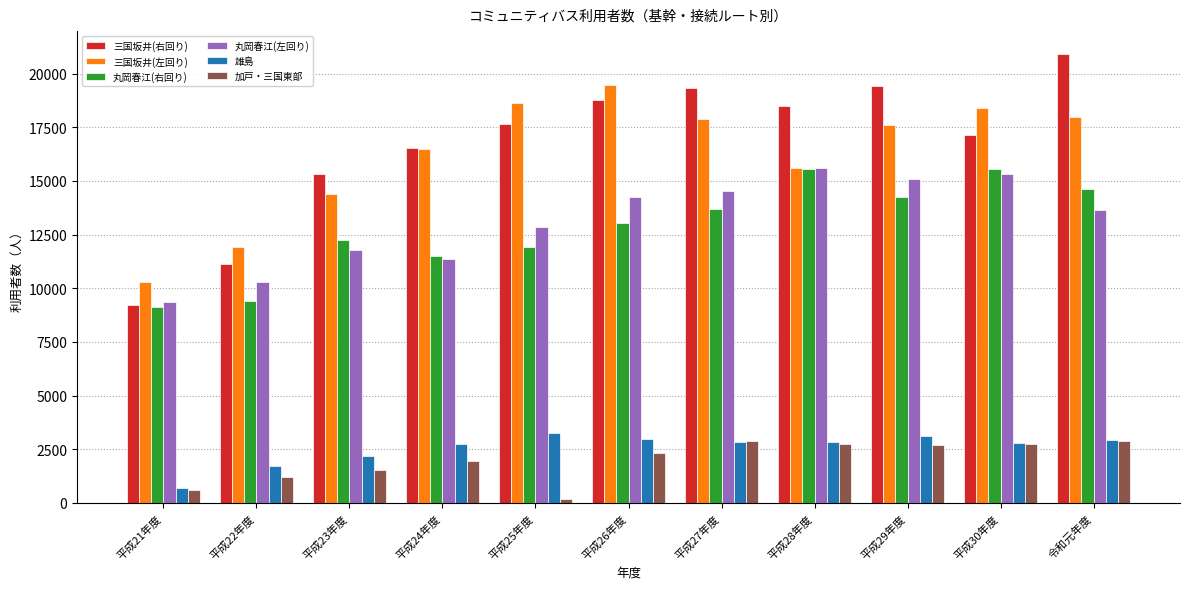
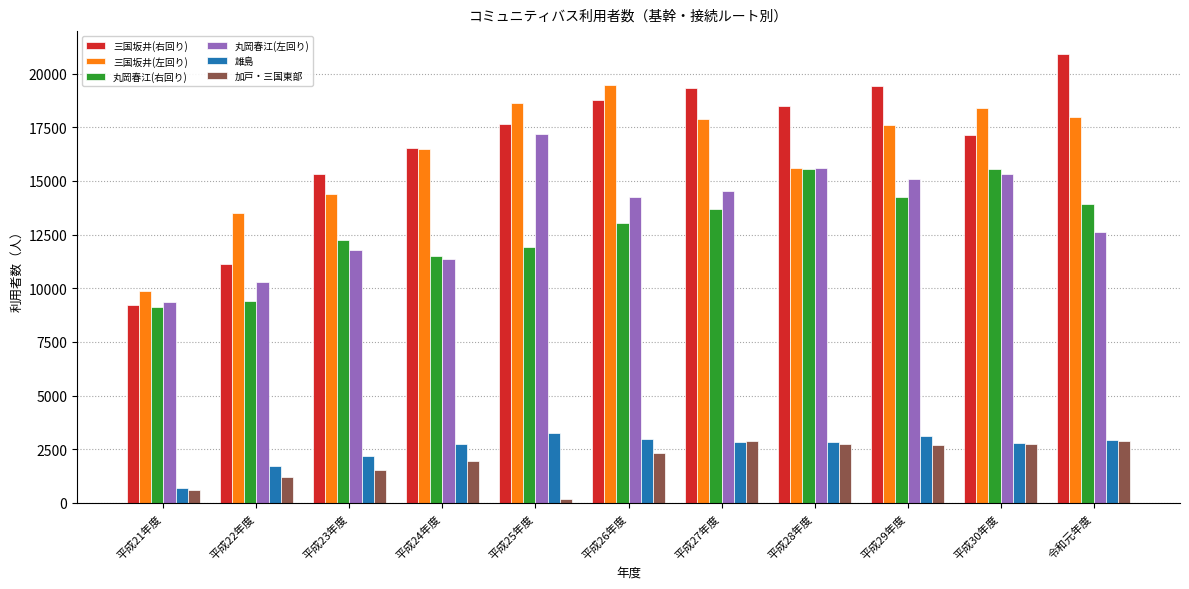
  {
    "三国坂井(右回り)": {
      "平成21年度": 9200,
      "平成22年度": 11100,
      "平成23年度": 15300,
      "平成24年度": 16500,
      "平成25年度": 17600,
      "平成26年度": 18800,
      "平成27年度": 19300,
      "平成28年度": 18500,
      "平成29年度": 19400,
      "平成30年度": 17200,
      "令和元年度": 20900
    },
    "三国坂井(左回り)": {
-     "平成21年度": 10300,
-     "平成22年度": 11900,
+     "平成21年度": 9900,
+     "平成22年度": 13500,
      "平成23年度": 14400,
      "平成24年度": 16500,
      "平成25年度": 18600,
      "平成26年度": 19500,
      "平成27年度": 17900,
      "平成28年度": 15600,
      "平成29年度": 17600,
      "平成30年度": 18400,
      "令和元年度": 18000
    },
    "丸岡春江(右回り)": {
      "平成21年度": 9100,
      "平成22年度": 9400,
      "平成23年度": 12200,
      "平成24年度": 11500,
      "平成25年度": 11900,
      "平成26年度": 13000,
      "平成27年度": 13700,
      "平成28年度": 15500,
      "平成29年度": 14200,
      "平成30年度": 15500,
-     "令和元年度": 14600
+     "令和元年度": 13900
    },
    "丸岡春江(左回り)": {
      "平成21年度": 9300,
      "平成22年度": 10300,
      "平成23年度": 11800,
      "平成24年度": 11300,
-     "平成25年度": 12900,
+     "平成25年度": 17200,
      "平成26年度": 14200,
      "平成27年度": 14500,
      "平成28年度": 15600,
      "平成29年度": 15100,
      "平成30年度": 15300,
-     "令和元年度": 13600
+     "令和元年度": 12600
    },
    "雄島": {
      "平成21年度": 700,
      "平成22年度": 1700,
      "平成23年度": 2200,
      "平成24年度": 2800,
      "平成25年度": 3300,
      "平成26年度": 3000,
      "平成27年度": 2800,
      "平成28年度": 2900,
      "平成29年度": 3100,
      "平成30年度": 2800,
      "令和元年度": 2900
    },
    "加戸・三国東部": {
      "平成21年度": 600,
      "平成22年度": 1200,
      "平成23年度": 1500,
      "平成24年度": 2000,
      "平成25年度": 200,
      "平成26年度": 2300,
      "平成27年度": 2900,
      "平成28年度": 2700,
      "平成29年度": 2700,
      "平成30年度": 2700,
      "令和元年度": 2900
    }
  }
